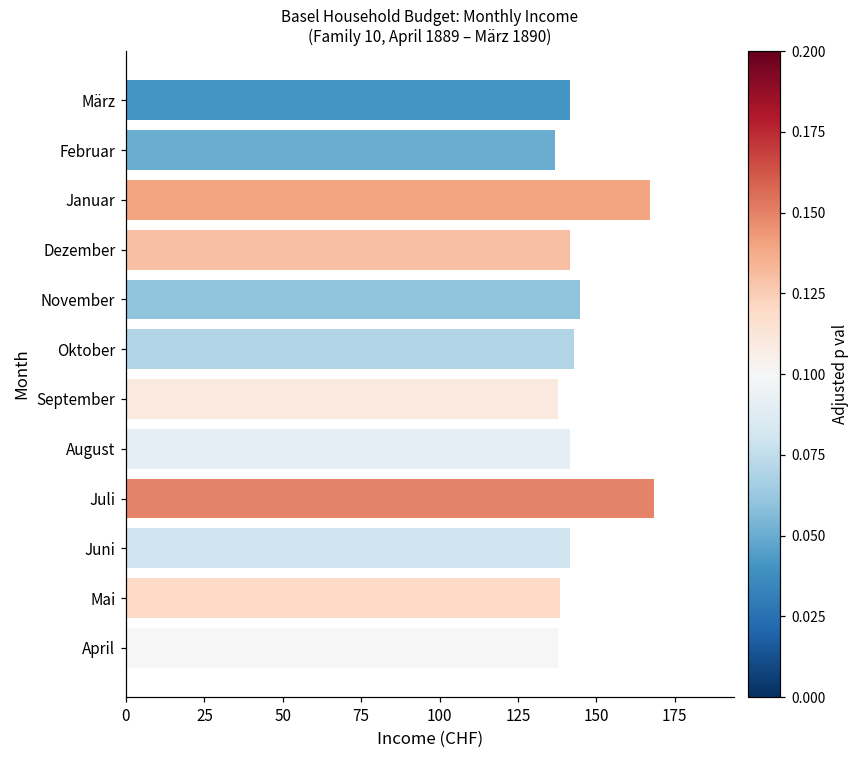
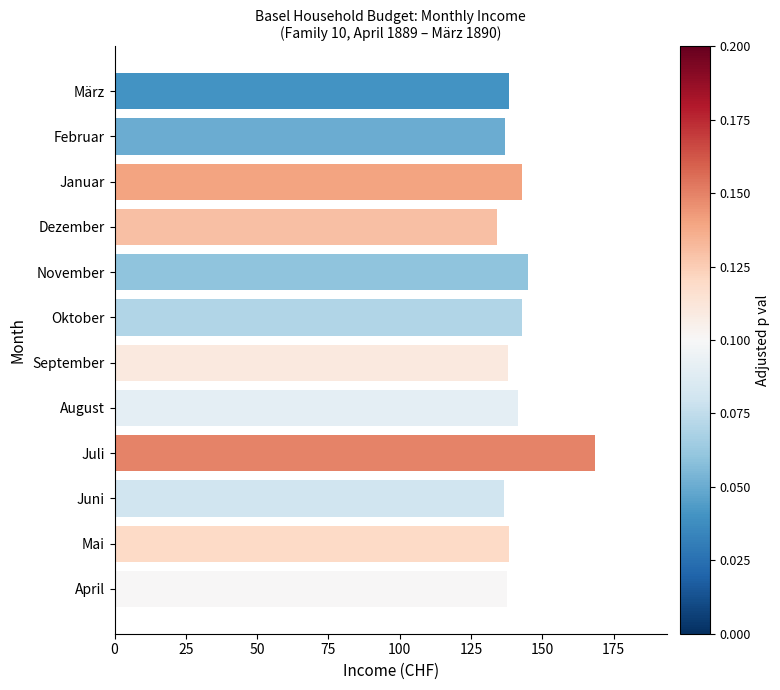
  {
-   "März": 142,
+   "März": 138,
    "Februar": 137,
-   "Januar": 167,
-   "Dezember": 142,
+   "Januar": 143,
+   "Dezember": 134,
    "November": 145,
    "Oktober": 143,
    "September": 138,
    "August": 142,
    "Juli": 168,
-   "Juni": 142,
+   "Juni": 137,
    "Mai": 138,
    "April": 138
  }
